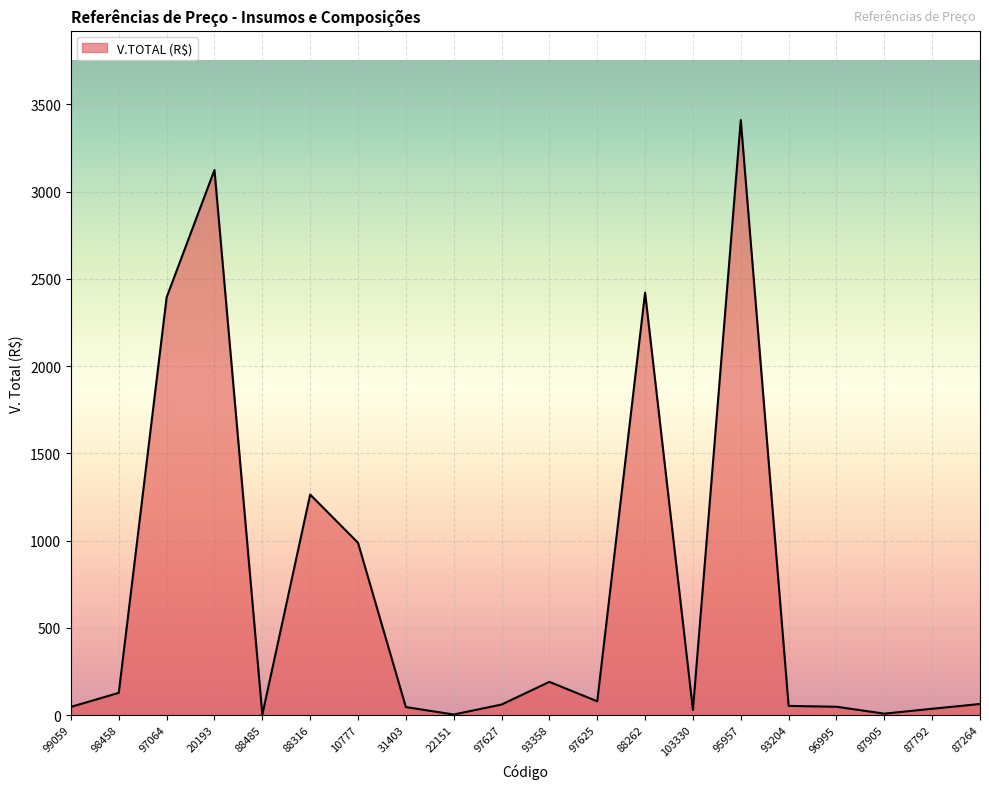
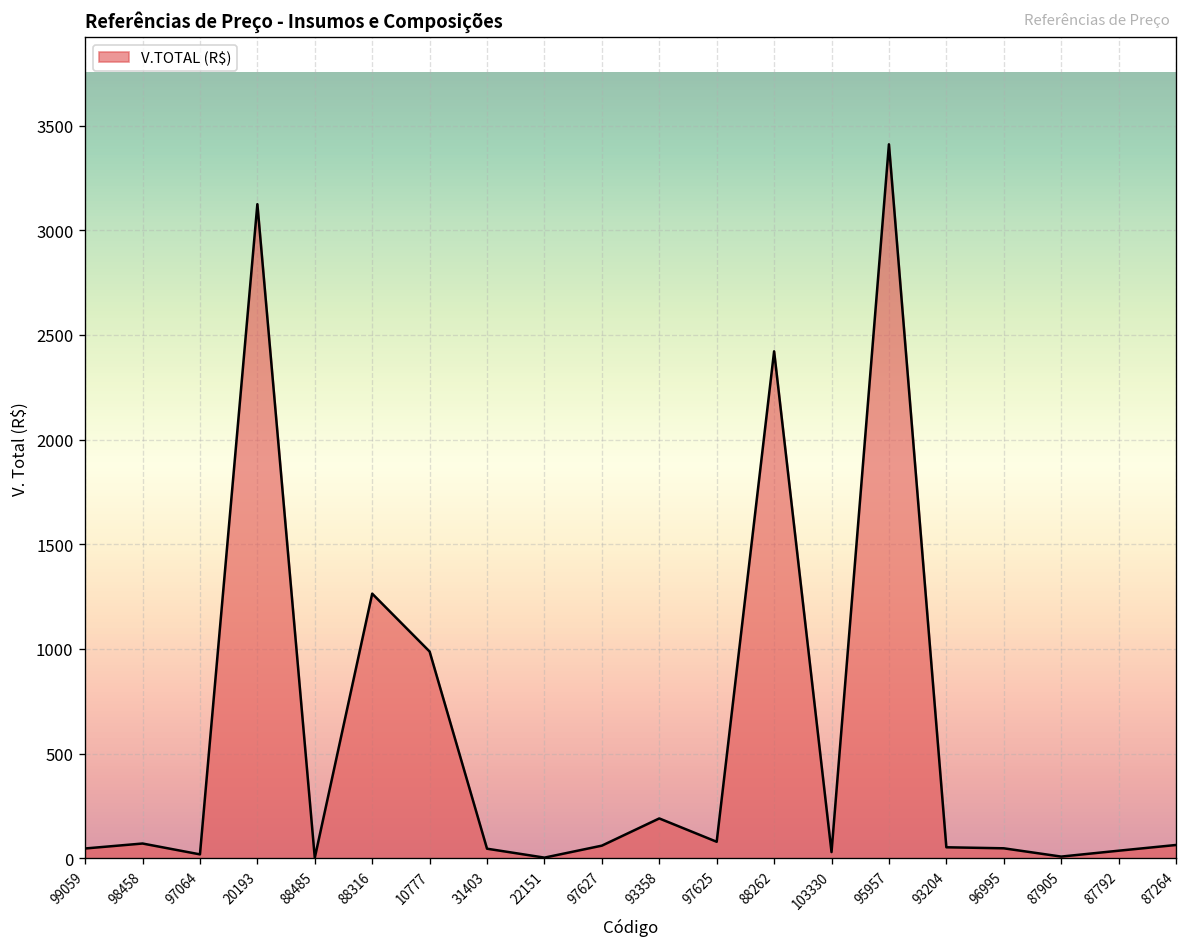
  {
    "99059": 50,
-   "98458": 130,
-   "97064": 2390,
+   "98458": 70,
+   "97064": 20,
    "20193": 3120,
    "88485": 0,
    "88316": 1260,
    "10777": 990,
    "31403": 50,
    "22151": 0,
    "97627": 60,
    "93358": 190,
    "97625": 80,
    "88262": 2420,
    "103330": 30,
    "95957": 3410,
    "93204": 50,
    "96995": 50,
    "87905": 10,
    "87792": 40,
    "87264": 60
  }
